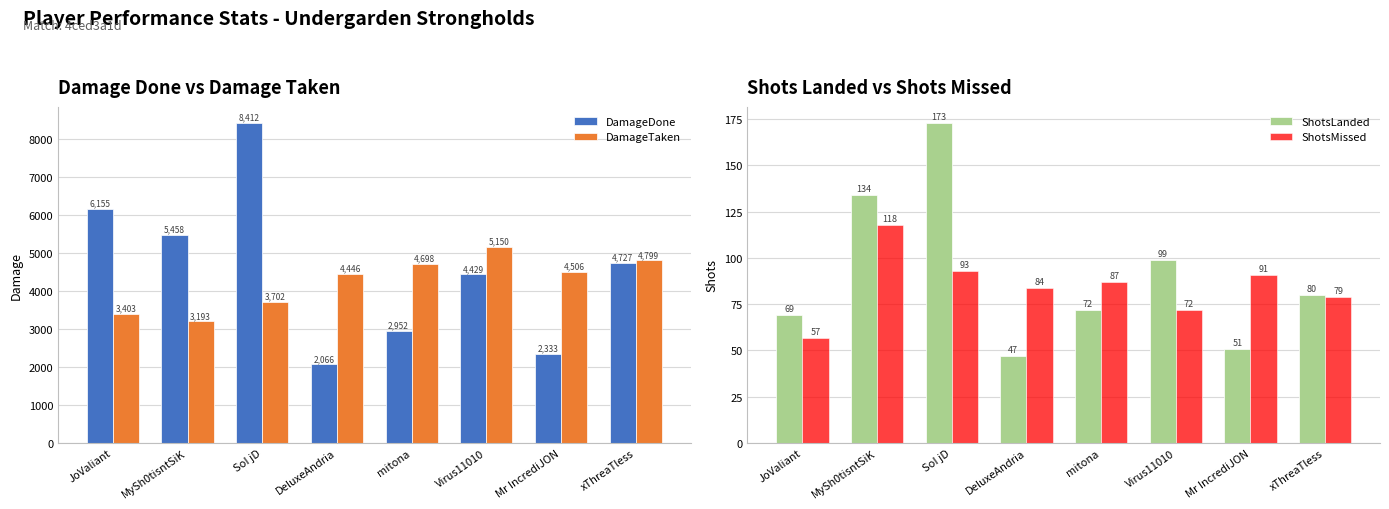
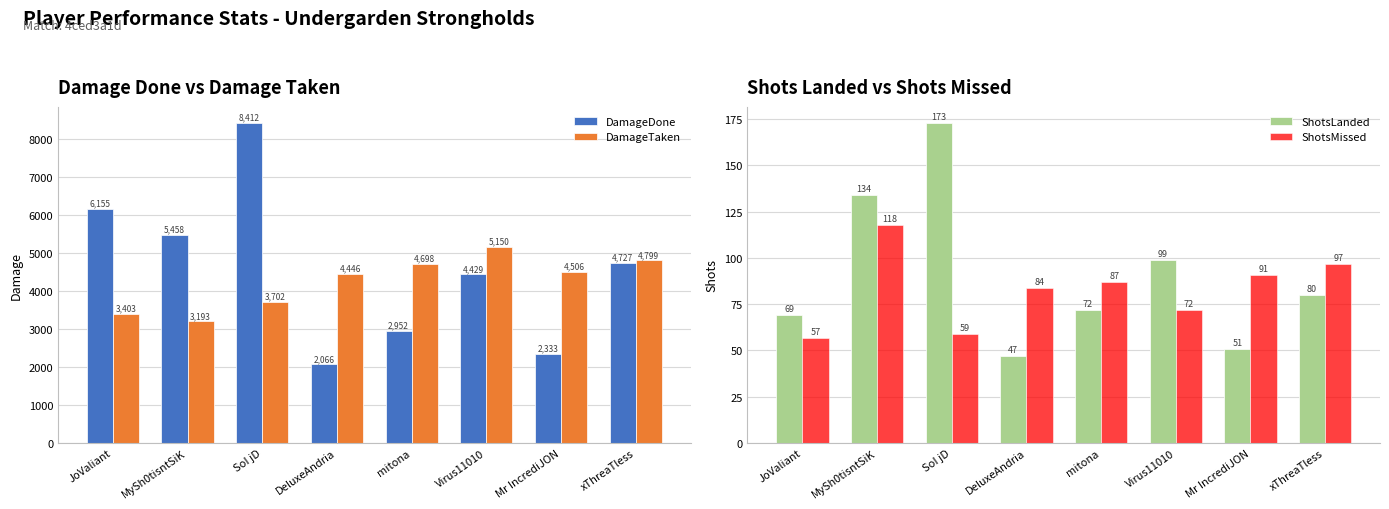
  {
    "Damage Done vs Damage Taken": {
      "DamageDone": {
        "JoValiant": "6,155",
        "MySh0tisntSiK": "5,458",
        "SoI jD": "8,412",
        "DeluxeAndria": "2,066",
        "mitona": "2,952",
        "Virus11010": "4,429",
        "Mr IncrediJON": "2,333",
        "xThreaTless": "4,727"
      },
      "DamageTaken": {
        "JoValiant": "3,403",
        "MySh0tisntSiK": "3,193",
        "SoI jD": "3,702",
        "DeluxeAndria": "4,446",
        "mitona": "4,698",
        "Virus11010": "5,150",
        "Mr IncrediJON": "4,506",
        "xThreaTless": "4,799"
      }
    },
    "Shots Landed vs Shots Missed": {
      "ShotsLanded": {
        "JoValiant": "69",
        "MySh0tisntSiK": "134",
        "SoI jD": "173",
        "DeluxeAndria": "47",
        "mitona": "72",
        "Virus11010": "99",
        "Mr IncrediJON": "51",
        "xThreaTless": "80"
      },
      "ShotsMissed": {
        "JoValiant": "57",
        "MySh0tisntSiK": "118",
-       "SoI jD": "93",
+       "SoI jD": "59",
        "DeluxeAndria": "84",
        "mitona": "87",
        "Virus11010": "72",
        "Mr IncrediJON": "91",
-       "xThreaTless": "79"
+       "xThreaTless": "97"
      }
    }
  }
